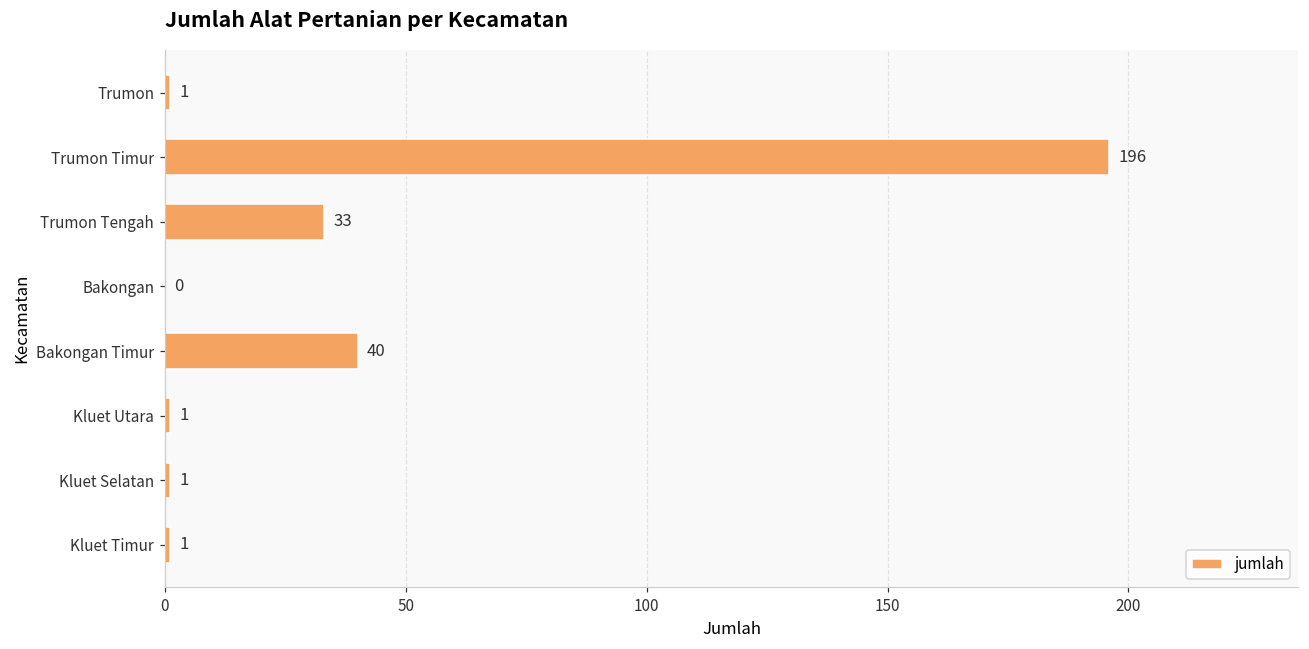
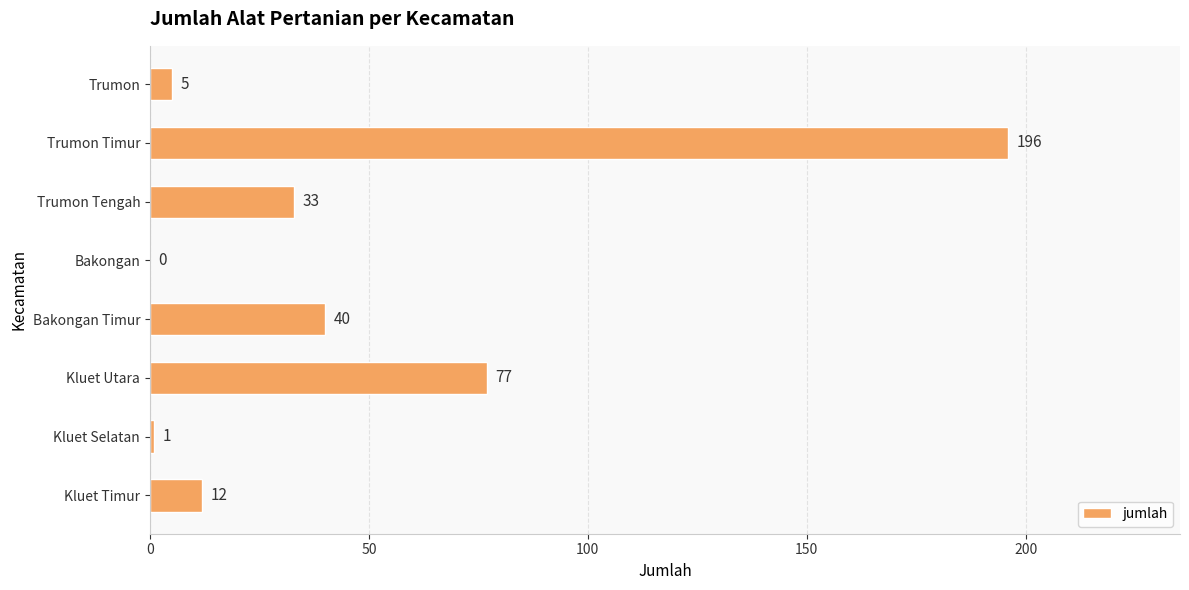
  {
-   "Trumon": 1,
+   "Trumon": 5,
    "Trumon Timur": 196,
    "Trumon Tengah": 33,
    "Bakongan": 0,
    "Bakongan Timur": 40,
-   "Kluet Utara": 1,
+   "Kluet Utara": 77,
    "Kluet Selatan": 1,
-   "Kluet Timur": 1
+   "Kluet Timur": 12
  }
